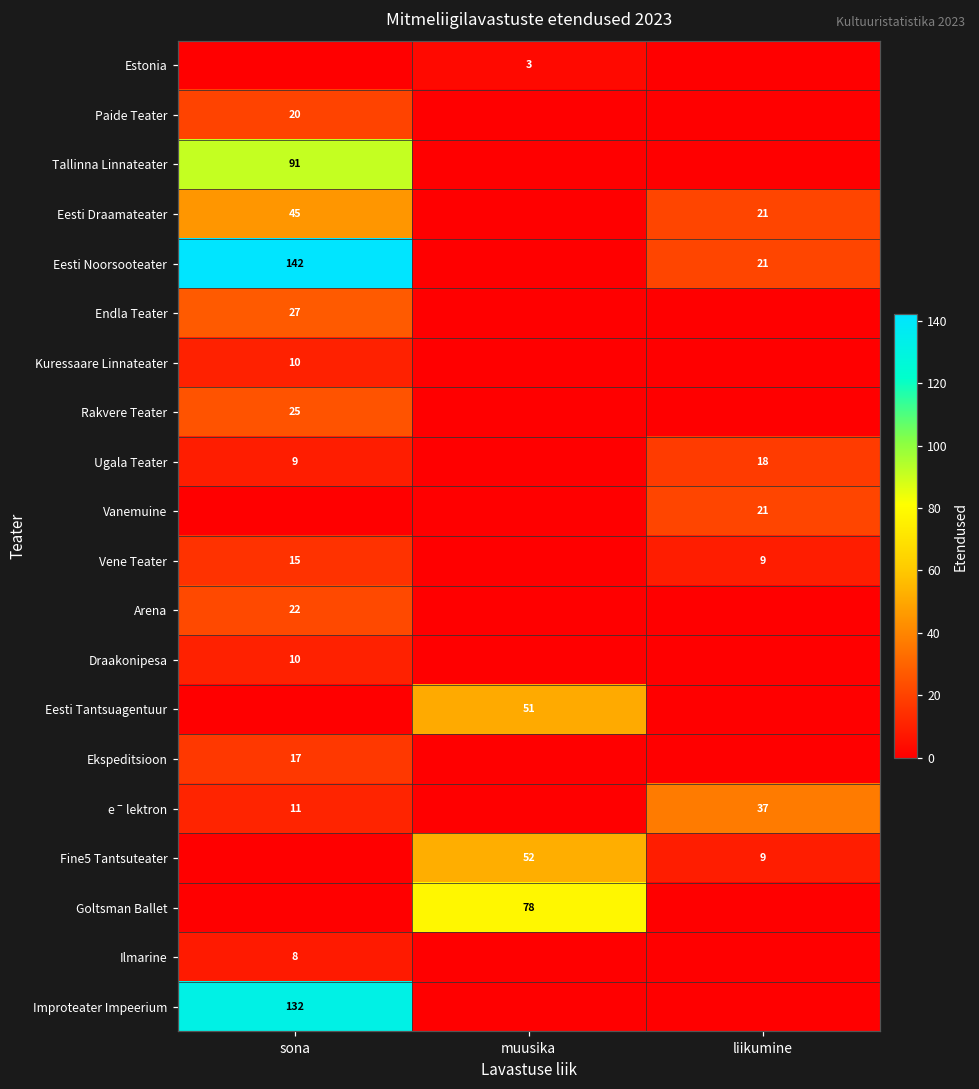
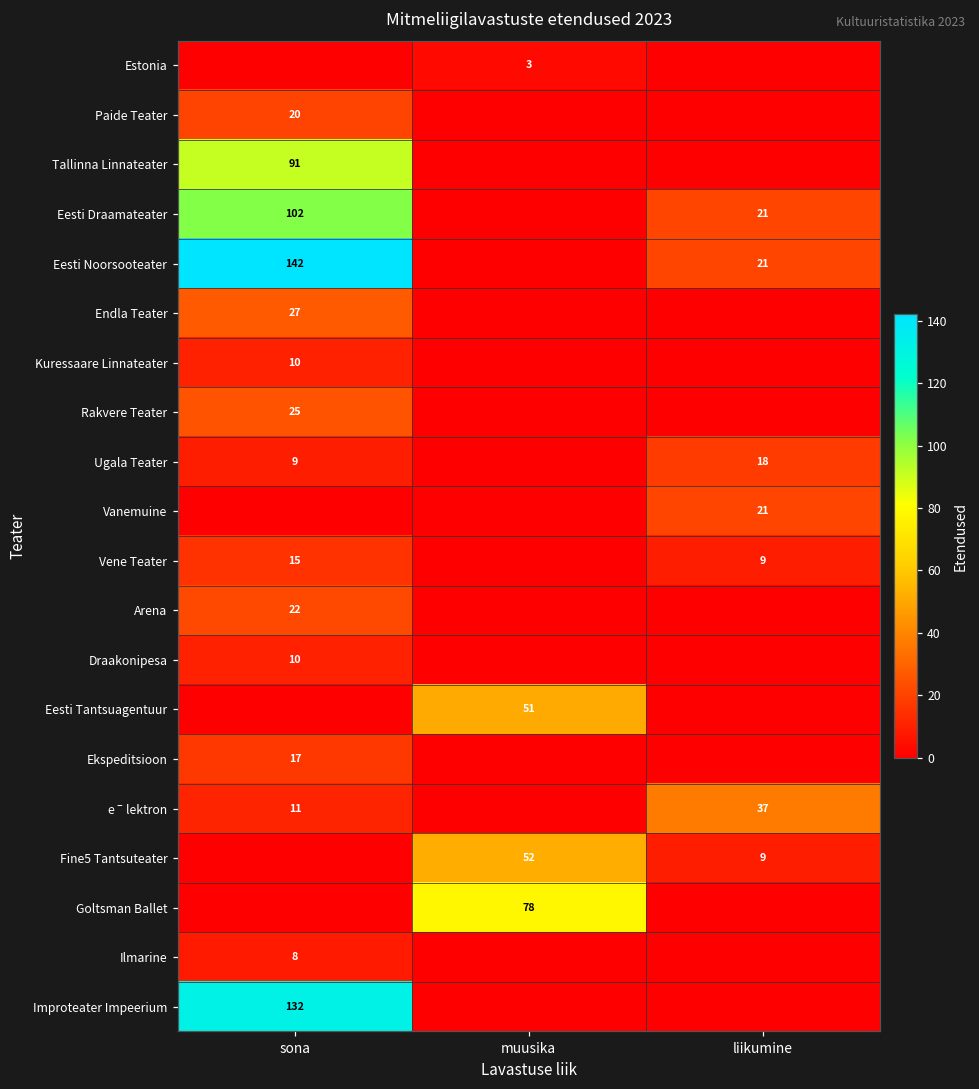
  {
    "Estonia": {
      "muusika": 3
    },
    "Paide Teater": {
      "sona": 20
    },
    "Tallinna Linnateater": {
      "sona": 91
    },
    "Eesti Draamateater": {
-     "sona": 45,
+     "sona": 102,
      "liikumine": 21
    },
    "Eesti Noorsooteater": {
      "sona": 142,
      "liikumine": 21
    },
    "Endla Teater": {
      "sona": 27
    },
    "Kuressaare Linnateater": {
      "sona": 10
    },
    "Rakvere Teater": {
      "sona": 25
    },
    "Ugala Teater": {
      "sona": 9,
      "liikumine": 18
    },
    "Vanemuine": {
      "liikumine": 21
    },
    "Vene Teater": {
      "sona": 15,
      "liikumine": 9
    },
    "Arena": {
      "sona": 22
    },
    "Draakonipesa": {
      "sona": 10
    },
    "Eesti Tantsuagentuur": {
      "muusika": 51
    },
    "Ekspeditsioon": {
      "sona": 17
    },
    "eˉlektron": {
      "sona": 11,
      "liikumine": 37
    },
    "Fine5 Tantsuteater": {
      "muusika": 52,
      "liikumine": 9
    },
    "Goltsman Ballet": {
      "muusika": 78
    },
    "Ilmarine": {
      "sona": 8
    },
    "Improteater Impeerium": {
      "sona": 132
    }
  }
